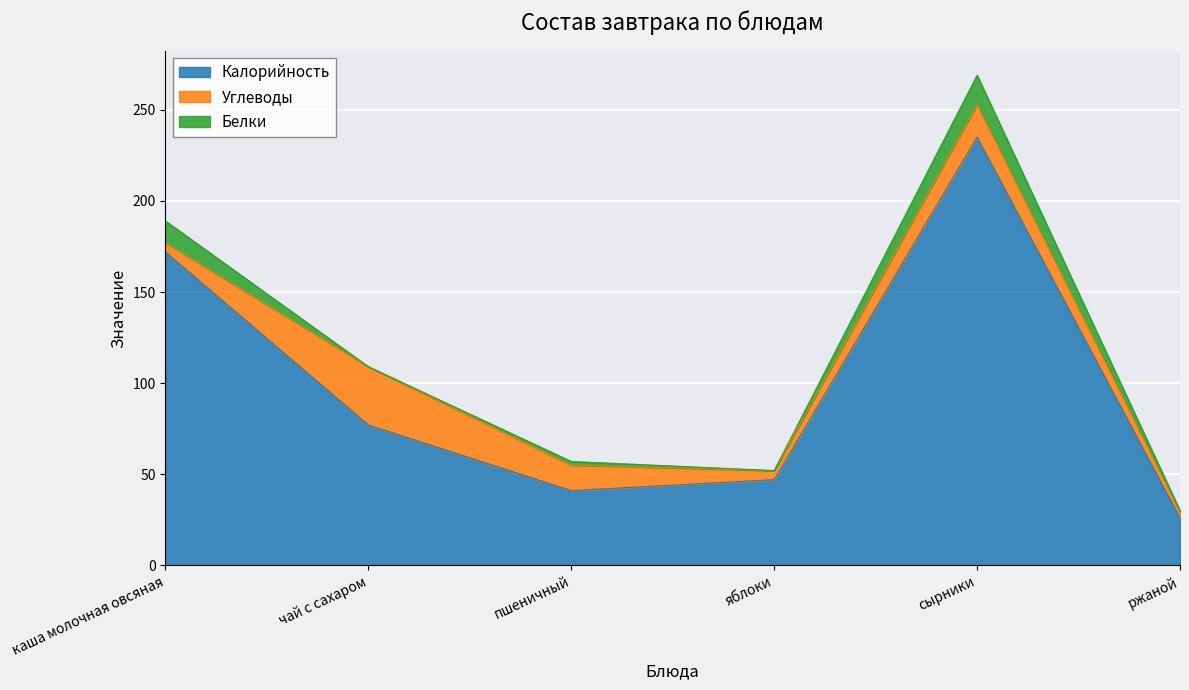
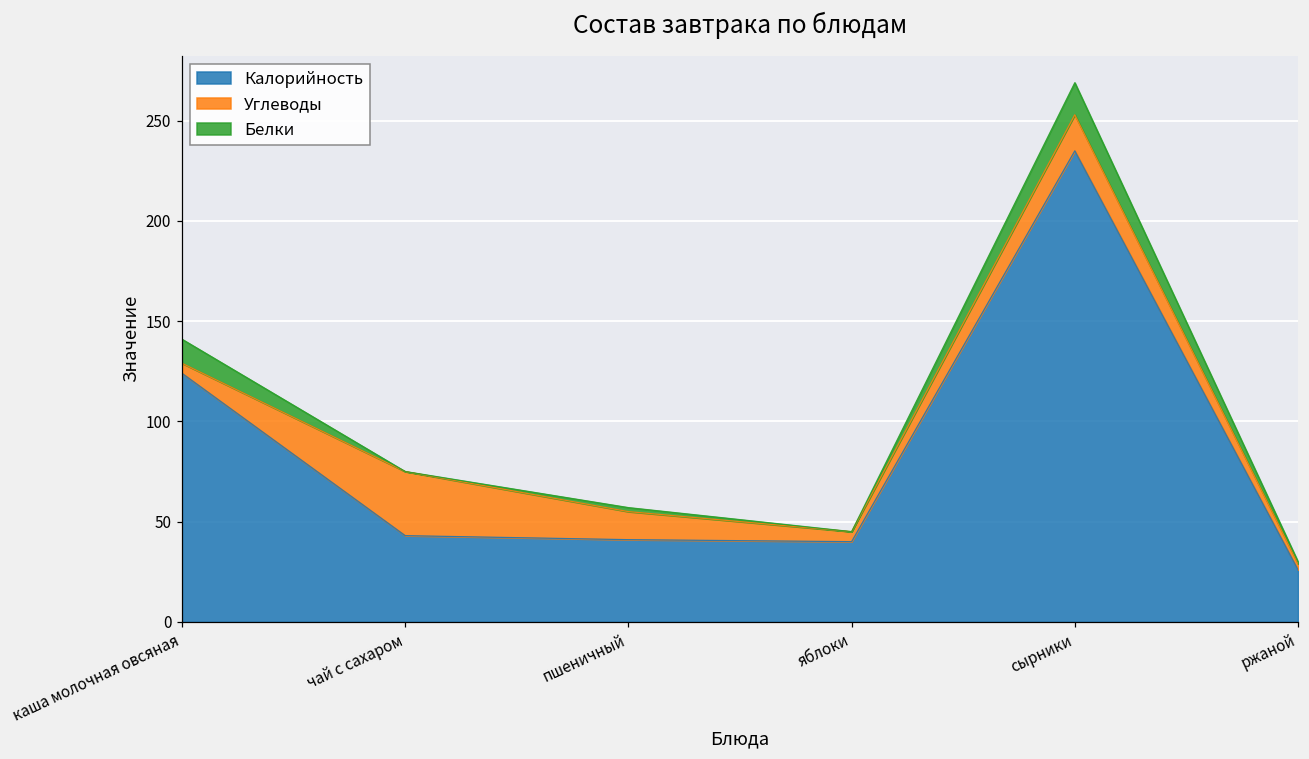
  {
    "Калорийность": {
-     "каша молочная овсяная": 172,
-     "чай с сахаром": 77,
+     "каша молочная овсяная": 124,
+     "чай с сахаром": 43,
      "пшеничный": 41,
-     "яблоки": 47,
+     "яблоки": 40,
      "сырники": 235,
      "ржаной": 26
    },
    "Углеводы": {
      "каша молочная овсяная": 5,
      "пшеничный": 14,
      "сырники": 18
    },
    "Белки": {
      "каша молочная овсяная": 12,
      "пшеничный": 2,
      "сырники": 16
    }
  }
